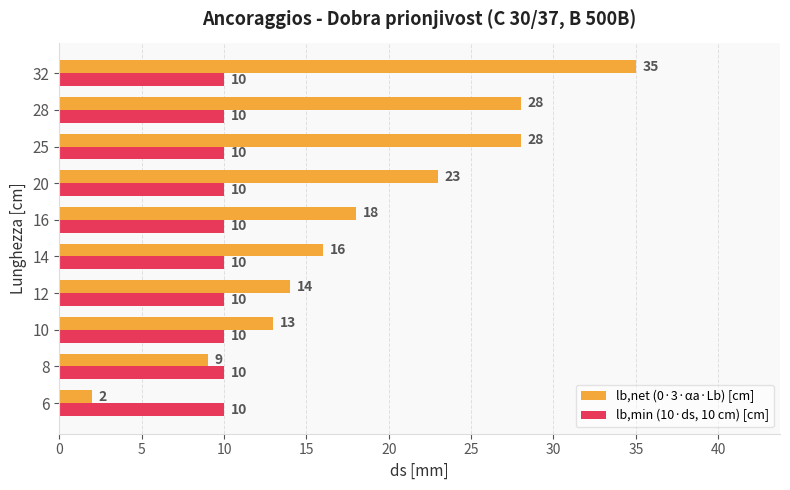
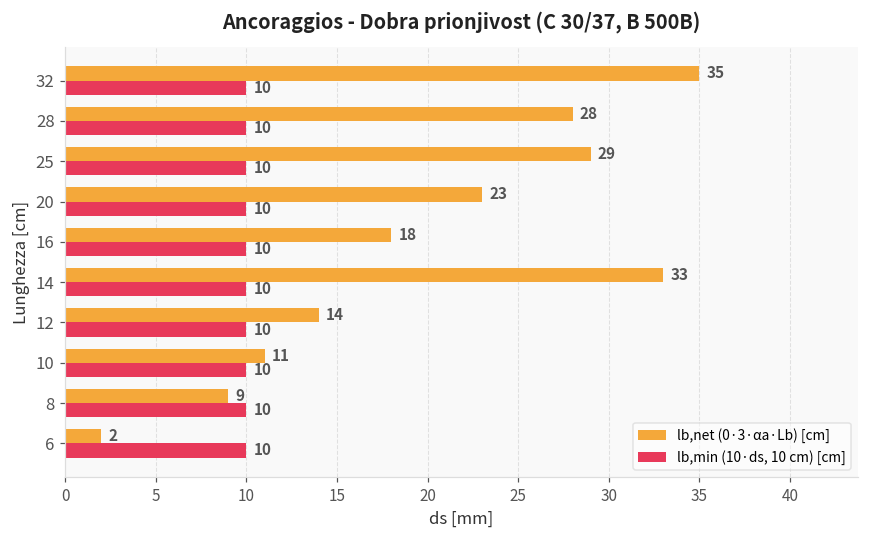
  {
    "lb,net (0·3·αa·Lb) [cm]": {
      "32": 35,
      "28": 28,
-     "25": 28,
+     "25": 29,
      "20": 23,
      "16": 18,
-     "14": 16,
+     "14": 33,
      "12": 14,
-     "10": 13,
+     "10": 11,
      "8": 9,
      "6": 2
    },
    "lb,min (10·ds, 10 cm) [cm]": {
      "32": 10,
      "28": 10,
      "25": 10,
      "20": 10,
      "16": 10,
      "14": 10,
      "12": 10,
      "10": 10,
      "8": 10,
      "6": 10
    }
  }
